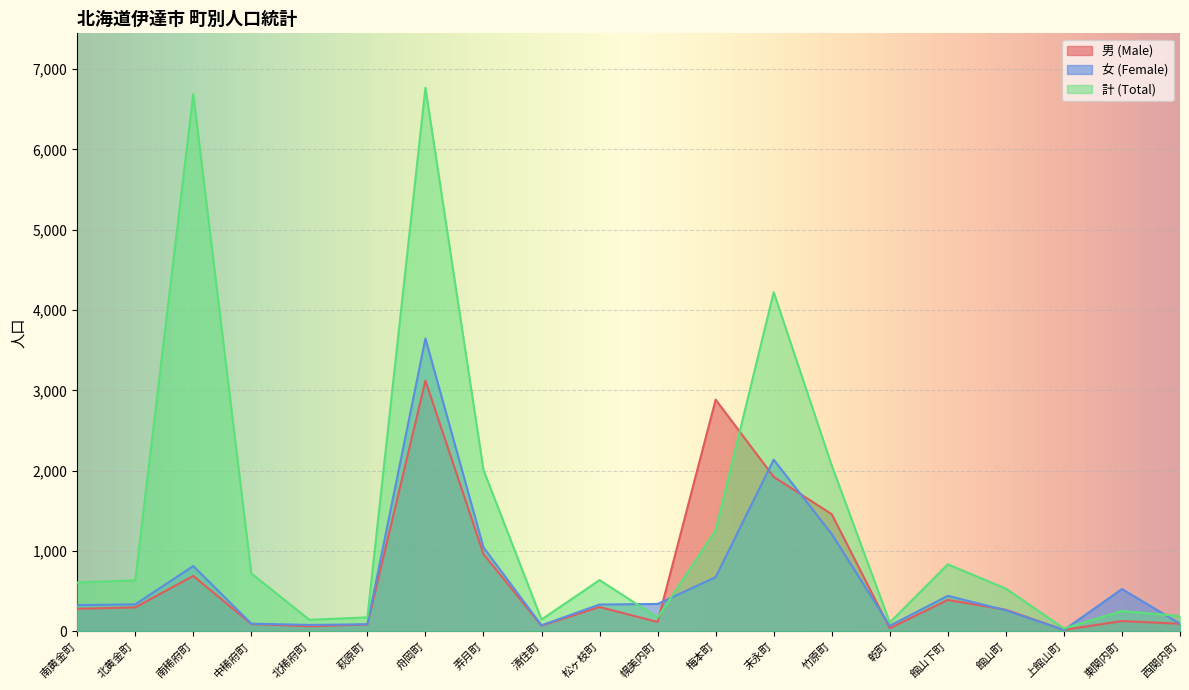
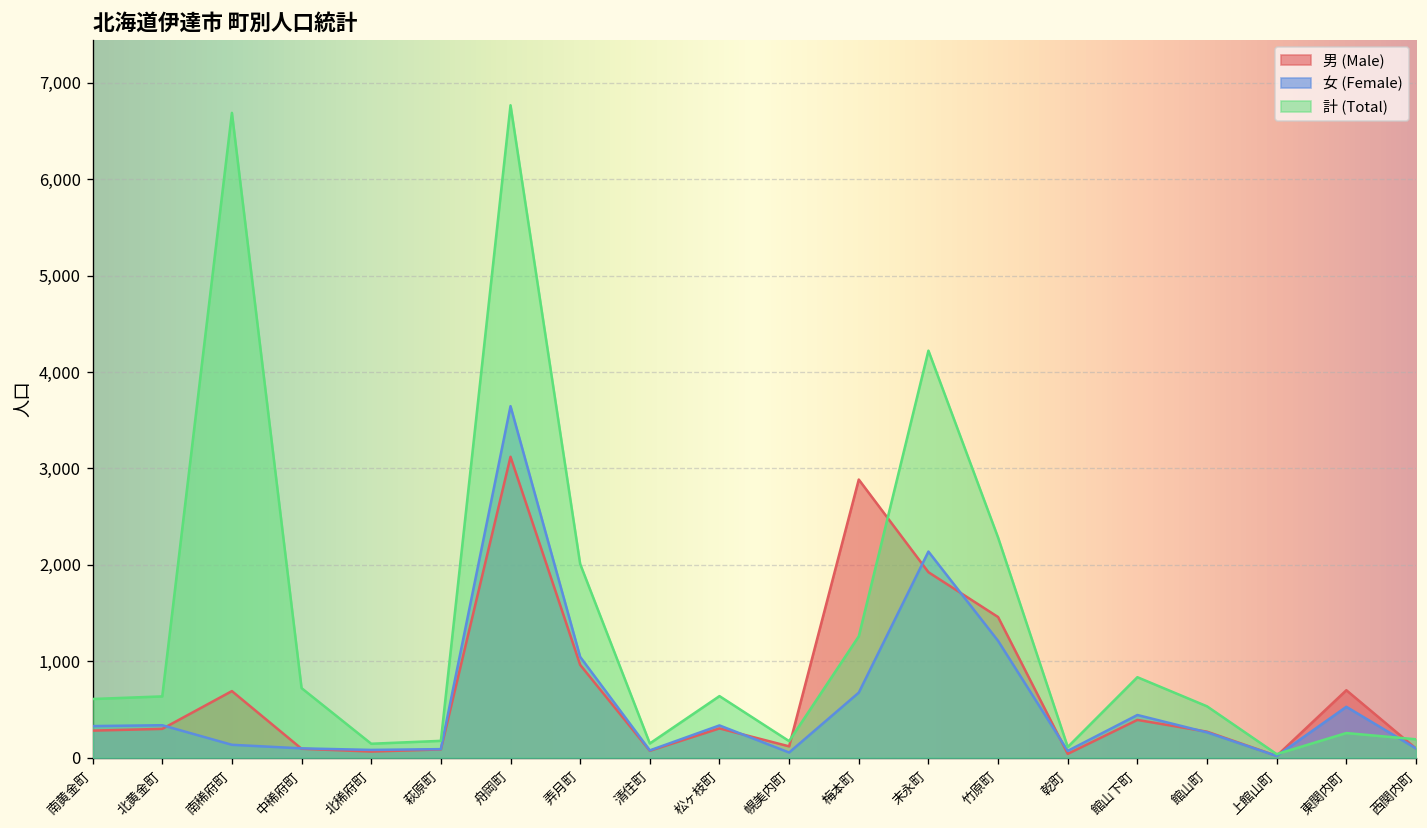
  {
    "男 (Male)": {
      "南黄金町": "300",
      "北黄金町": "300",
      "南稀府町": "700",
      "舟岡町": "3,100",
      "弄月町": "1,000",
      "幌美内町": "100",
      "梅本町": "2,900",
      "末永町": "1,900",
      "竹原町": "1,500",
      "館山下町": "400",
-     "東関内町": "100"
+     "東関内町": "700"
    },
    "女 (Female)": {
      "南黄金町": "300",
      "北黄金町": "300",
-     "南稀府町": "800",
+     "南稀府町": "100",
      "舟岡町": "3,600",
      "弄月町": "1,000",
-     "幌美内町": "300",
+     "幌美内町": "100",
      "梅本町": "700",
      "末永町": "2,100",
      "竹原町": "1,200",
      "館山下町": "400",
      "東関内町": "500"
    },
    "計 (Total)": {
      "南黄金町": "600",
      "北黄金町": "600",
      "南稀府町": "6,700",
      "中稀府町": "700",
      "北稀府町": "100",
      "萩原町": "200",
      "舟岡町": "6,800",
      "弄月町": "2,000",
      "清住町": "100",
      "松ヶ枝町": "600",
      "幌美内町": "200",
      "梅本町": "1,300",
      "末永町": "4,200",
-     "竹原町": "2,100",
+     "竹原町": "2,300",
      "乾町": "100",
      "館山下町": "800",
      "館山町": "500",
      "東関内町": "300",
      "西関内町": "200"
    }
  }
